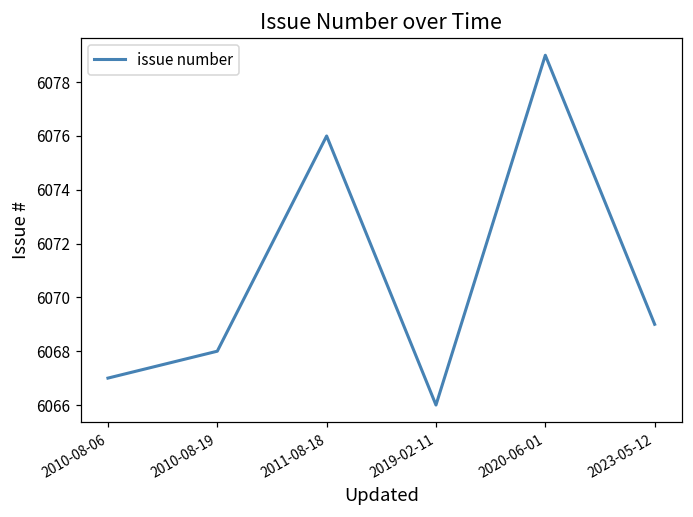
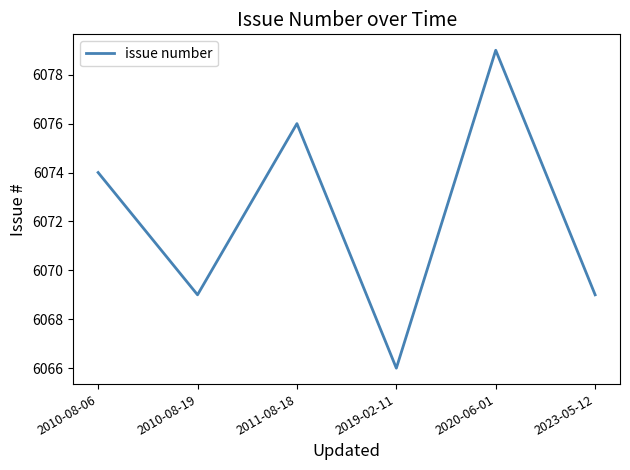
  {
-   "2010-08-06": 6067,
-   "2010-08-19": 6068,
+   "2010-08-06": 6074,
+   "2010-08-19": 6069,
    "2011-08-18": 6076,
    "2019-02-11": 6066,
    "2020-06-01": 6079,
    "2023-05-12": 6069
  }
